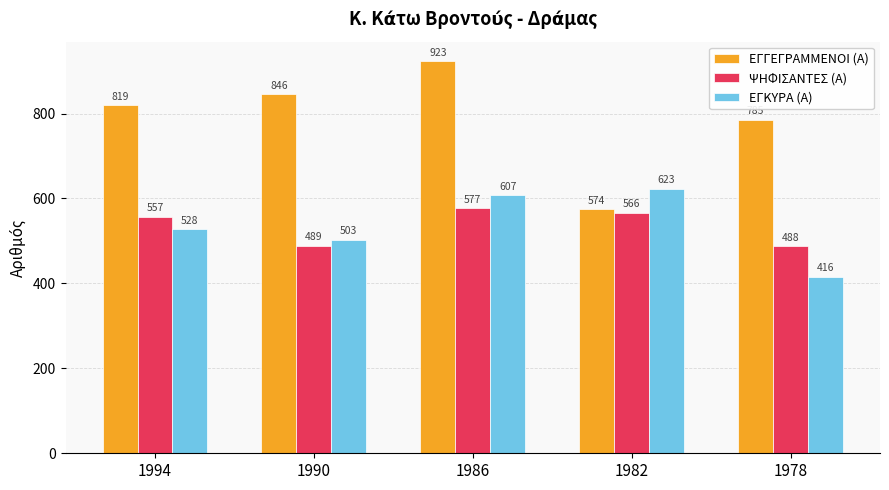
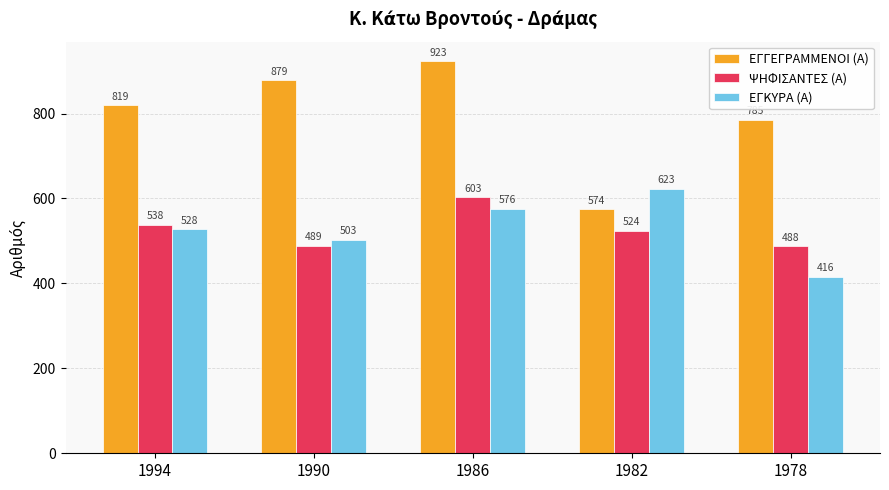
  {
    "ΕΓΓΕΓΡΑΜΜΕΝΟΙ (Α)": {
      "1994": 819,
-     "1990": 846,
+     "1990": 879,
      "1986": 923,
      "1982": 574
    },
    "ΨΗΦΙΣΑΝΤΕΣ (Α)": {
-     "1994": 557,
+     "1994": 538,
      "1990": 489,
-     "1986": 577,
-     "1982": 566,
+     "1986": 603,
+     "1982": 524,
      "1978": 488
    },
    "ΕΓΚΥΡΑ (Α)": {
      "1994": 528,
      "1990": 503,
-     "1986": 607,
+     "1986": 576,
      "1982": 623,
      "1978": 416
    }
  }
